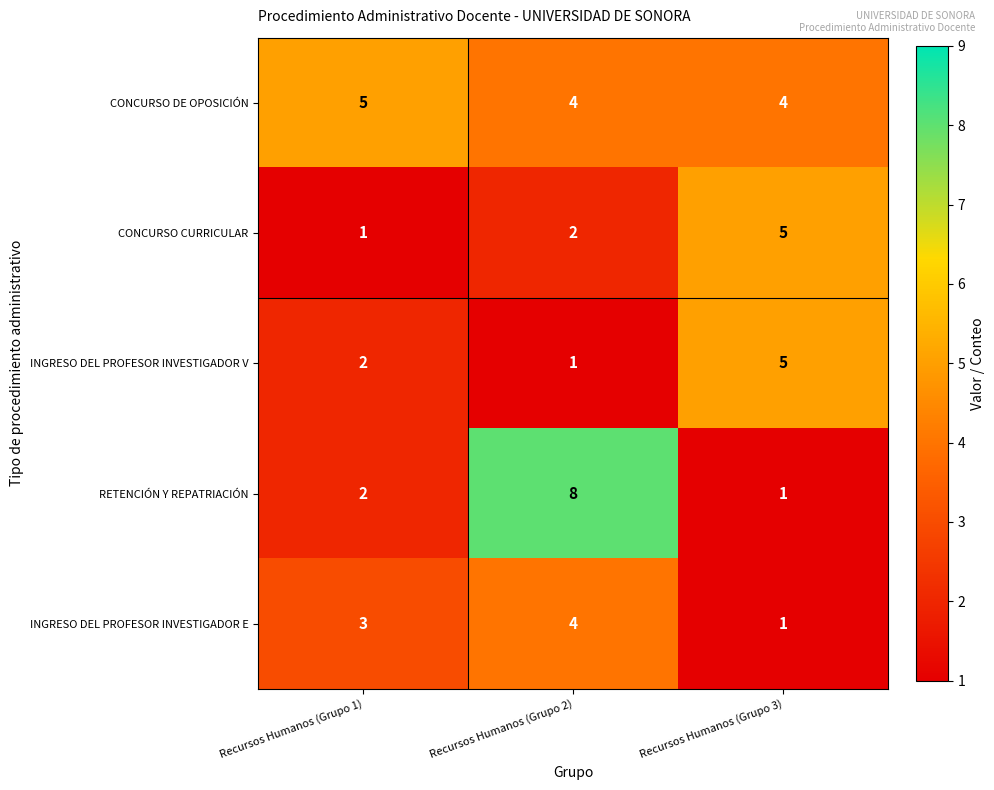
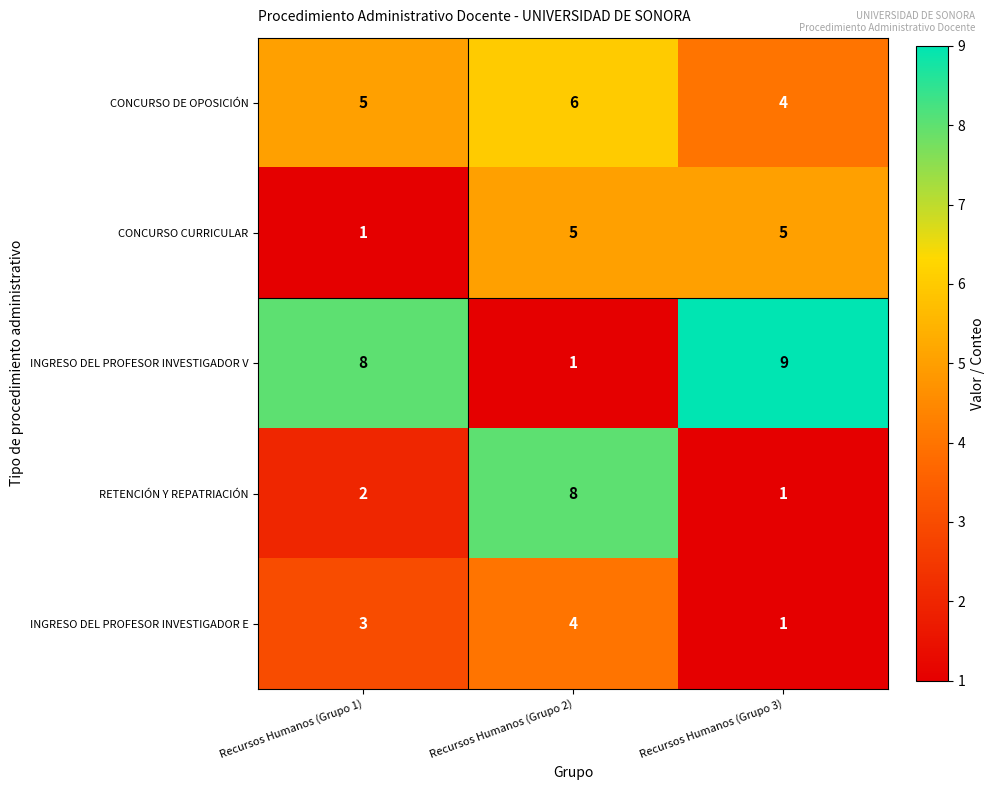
  {
    "CONCURSO DE OPOSICIÓN": {
      "Recursos Humanos (Grupo 1)": 5,
-     "Recursos Humanos (Grupo 2)": 4,
+     "Recursos Humanos (Grupo 2)": 6,
      "Recursos Humanos (Grupo 3)": 4
    },
    "CONCURSO CURRICULAR": {
      "Recursos Humanos (Grupo 1)": 1,
-     "Recursos Humanos (Grupo 2)": 2,
+     "Recursos Humanos (Grupo 2)": 5,
      "Recursos Humanos (Grupo 3)": 5
    },
    "INGRESO DEL PROFESOR INVESTIGADOR V": {
-     "Recursos Humanos (Grupo 1)": 2,
+     "Recursos Humanos (Grupo 1)": 8,
      "Recursos Humanos (Grupo 2)": 1,
-     "Recursos Humanos (Grupo 3)": 5
+     "Recursos Humanos (Grupo 3)": 9
    },
    "RETENCIÓN Y REPATRIACIÓN": {
      "Recursos Humanos (Grupo 1)": 2,
      "Recursos Humanos (Grupo 2)": 8,
      "Recursos Humanos (Grupo 3)": 1
    },
    "INGRESO DEL PROFESOR INVESTIGADOR E": {
      "Recursos Humanos (Grupo 1)": 3,
      "Recursos Humanos (Grupo 2)": 4,
      "Recursos Humanos (Grupo 3)": 1
    }
  }
